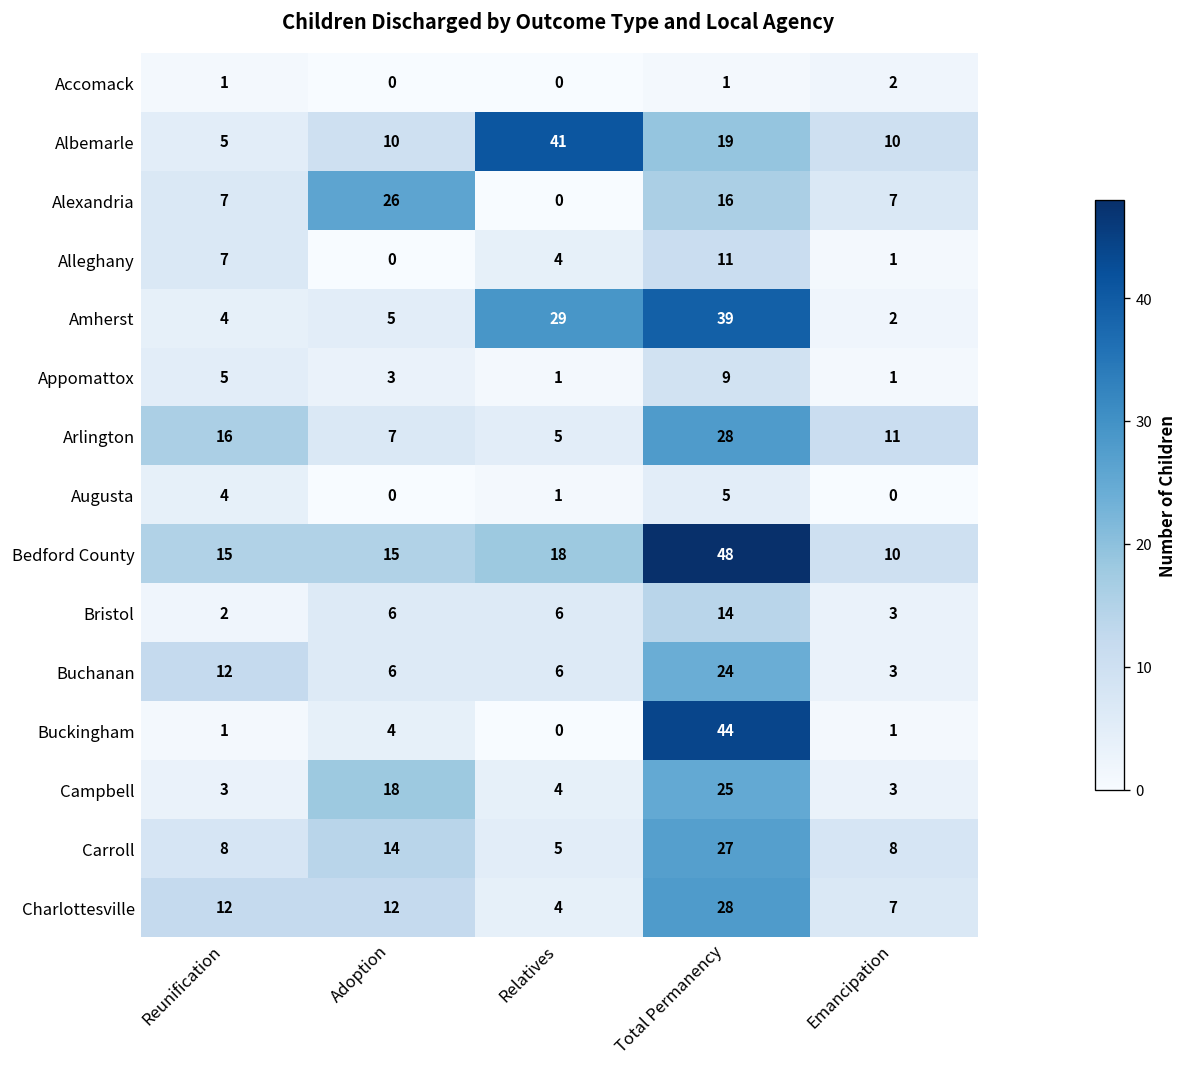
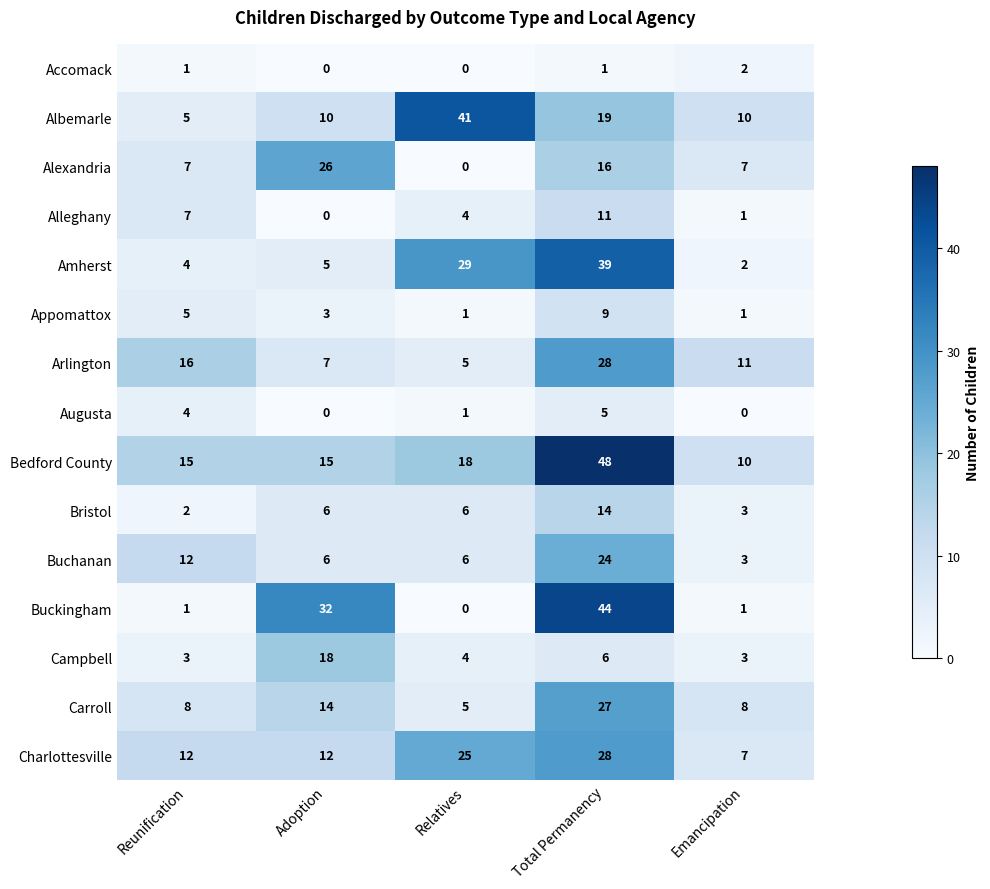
  {
    "Accomack": {
      "Reunification": 1,
      "Adoption": 0,
      "Relatives": 0,
      "Total Permanency": 1,
      "Emancipation": 2
    },
    "Albemarle": {
      "Reunification": 5,
      "Adoption": 10,
      "Relatives": 41,
      "Total Permanency": 19,
      "Emancipation": 10
    },
    "Alexandria": {
      "Reunification": 7,
      "Adoption": 26,
      "Relatives": 0,
      "Total Permanency": 16,
      "Emancipation": 7
    },
    "Alleghany": {
      "Reunification": 7,
      "Adoption": 0,
      "Relatives": 4,
      "Total Permanency": 11,
      "Emancipation": 1
    },
    "Amherst": {
      "Reunification": 4,
      "Adoption": 5,
      "Relatives": 29,
      "Total Permanency": 39,
      "Emancipation": 2
    },
    "Appomattox": {
      "Reunification": 5,
      "Adoption": 3,
      "Relatives": 1,
      "Total Permanency": 9,
      "Emancipation": 1
    },
    "Arlington": {
      "Reunification": 16,
      "Adoption": 7,
      "Relatives": 5,
      "Total Permanency": 28,
      "Emancipation": 11
    },
    "Augusta": {
      "Reunification": 4,
      "Adoption": 0,
      "Relatives": 1,
      "Total Permanency": 5,
      "Emancipation": 0
    },
    "Bedford County": {
      "Reunification": 15,
      "Adoption": 15,
      "Relatives": 18,
      "Total Permanency": 48,
      "Emancipation": 10
    },
    "Bristol": {
      "Reunification": 2,
      "Adoption": 6,
      "Relatives": 6,
      "Total Permanency": 14,
      "Emancipation": 3
    },
    "Buchanan": {
      "Reunification": 12,
      "Adoption": 6,
      "Relatives": 6,
      "Total Permanency": 24,
      "Emancipation": 3
    },
    "Buckingham": {
      "Reunification": 1,
-     "Adoption": 4,
+     "Adoption": 32,
      "Relatives": 0,
      "Total Permanency": 44,
      "Emancipation": 1
    },
    "Campbell": {
      "Reunification": 3,
      "Adoption": 18,
      "Relatives": 4,
-     "Total Permanency": 25,
+     "Total Permanency": 6,
      "Emancipation": 3
    },
    "Carroll": {
      "Reunification": 8,
      "Adoption": 14,
      "Relatives": 5,
      "Total Permanency": 27,
      "Emancipation": 8
    },
    "Charlottesville": {
      "Reunification": 12,
      "Adoption": 12,
-     "Relatives": 4,
+     "Relatives": 25,
      "Total Permanency": 28,
      "Emancipation": 7
    }
  }
